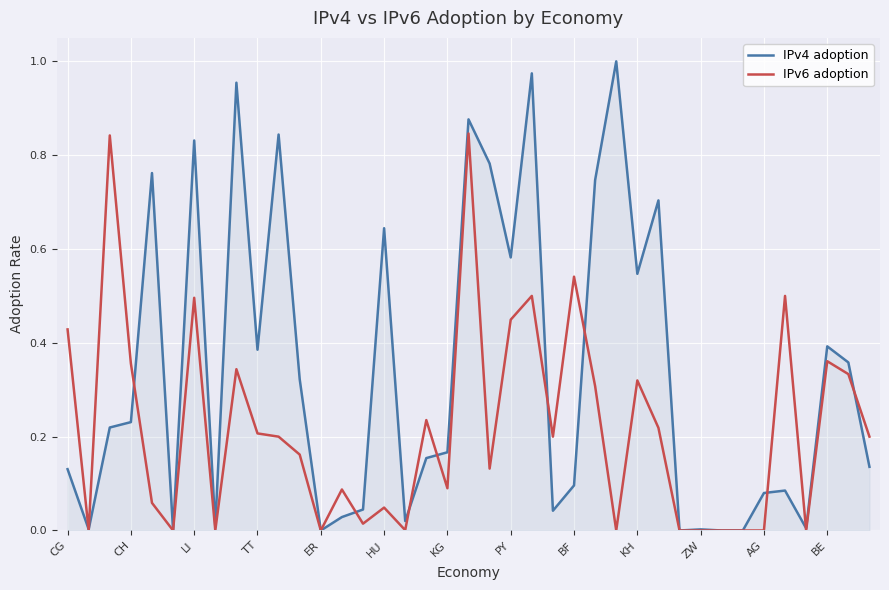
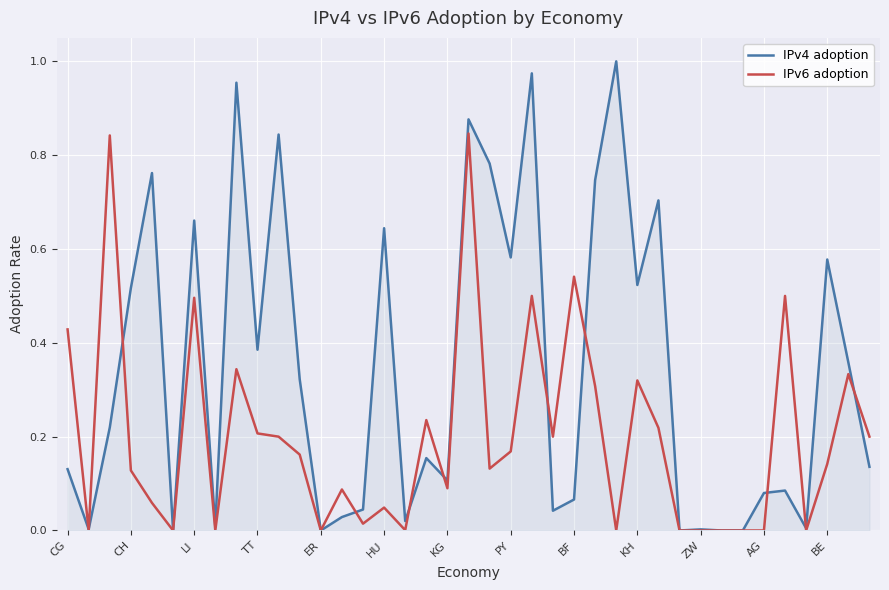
  {
    "IPv4 adoption": {
      "CG": 0.13,
-     "CH": 0.23,
-     "LI": 0.83,
+     "CH": 0.52,
+     "LI": 0.66,
      "TT": 0.39,
      "HU": 0.64,
-     "KG": 0.17,
+     "KG": 0.11,
      "PY": 0.58,
-     "BF": 0.10,
-     "KH": 0.55,
+     "BF": 0.07,
+     "KH": 0.52,
      "AG": 0.08,
-     "BE": 0.39
+     "BE": 0.58
    },
    "IPv6 adoption": {
      "CG": 0.43,
-     "CH": 0.36,
+     "CH": 0.13,
      "LI": 0.50,
      "TT": 0.21,
      "HU": 0.05,
      "KG": 0.09,
-     "PY": 0.45,
+     "PY": 0.17,
      "BF": 0.54,
      "KH": 0.32,
      "AG": 0.00,
-     "BE": 0.36
+     "BE": 0.14
    }
  }
